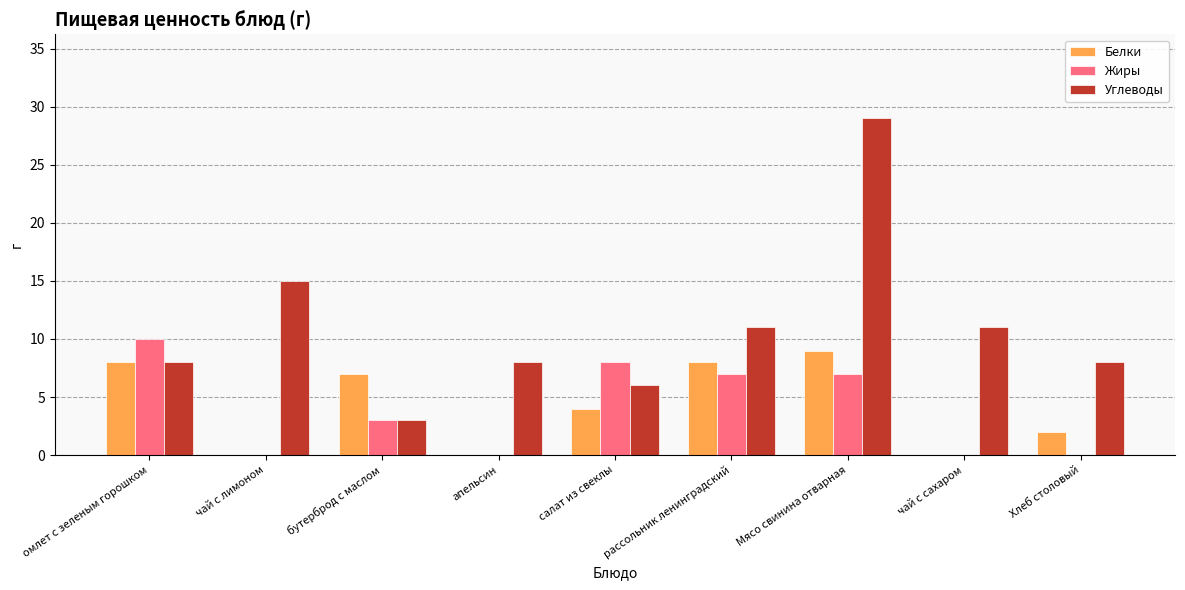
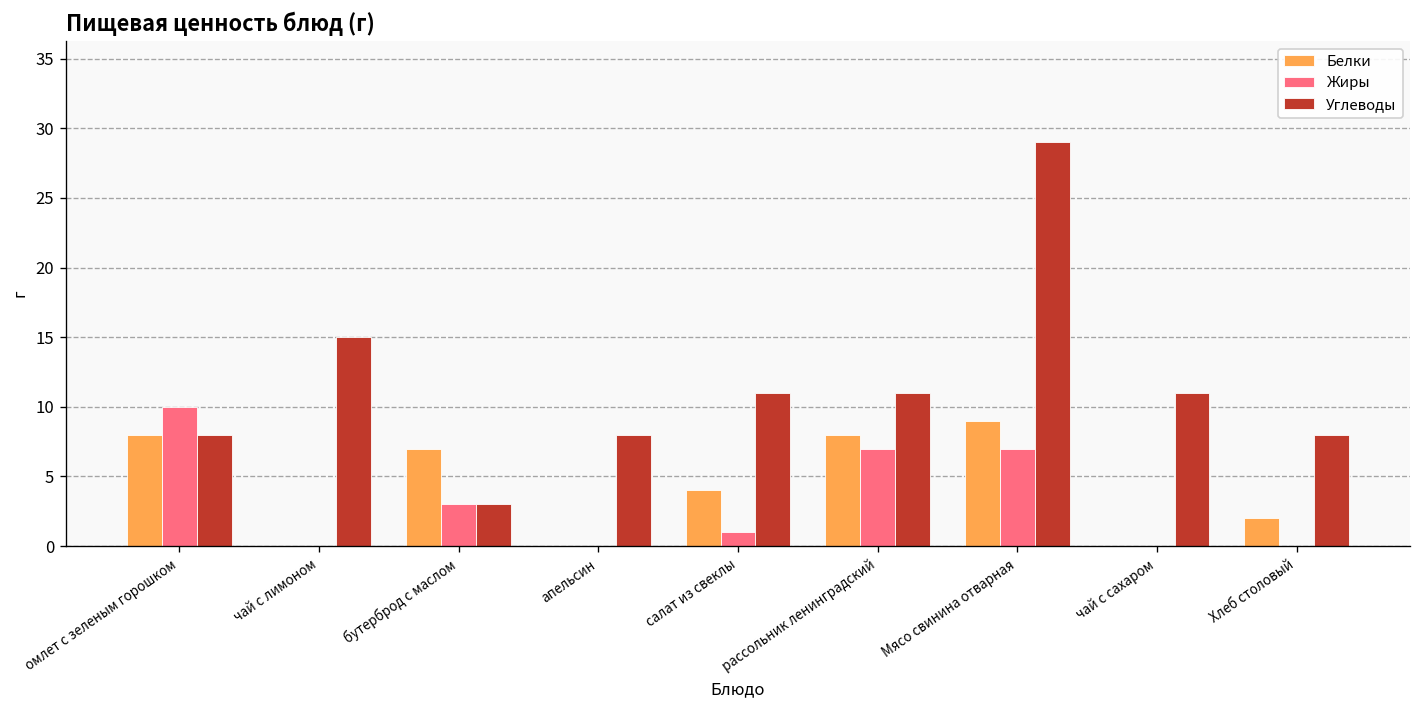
  {
    "Белки": {
      "омлет с зеленым горошком": 8,
      "чай с лимоном": 0,
      "бутерброд с маслом": 7,
      "апельсин": 0,
      "салат из свеклы": 4,
      "рассольник ленинградский": 8,
      "Мясо свинина отварная": 9,
      "чай с сахаром": 0,
      "Хлеб столовый": 2
    },
    "Жиры": {
      "омлет с зеленым горошком": 10,
      "чай с лимоном": 0,
      "бутерброд с маслом": 3,
      "апельсин": 0,
-     "салат из свеклы": 8,
+     "салат из свеклы": 1,
      "рассольник ленинградский": 7,
      "Мясо свинина отварная": 7,
      "чай с сахаром": 0,
      "Хлеб столовый": 0
    },
    "Углеводы": {
      "омлет с зеленым горошком": 8,
      "чай с лимоном": 15,
      "бутерброд с маслом": 3,
      "апельсин": 8,
-     "салат из свеклы": 6,
+     "салат из свеклы": 11,
      "рассольник ленинградский": 11,
      "Мясо свинина отварная": 29,
      "чай с сахаром": 11,
      "Хлеб столовый": 8
    }
  }
